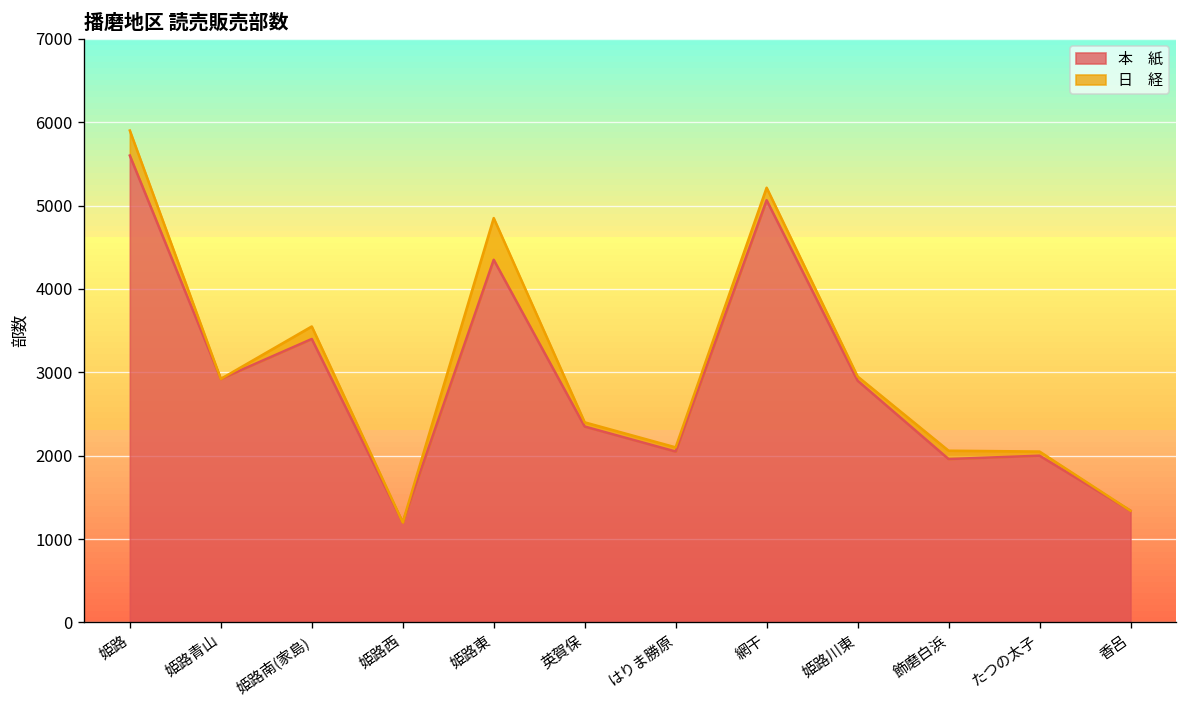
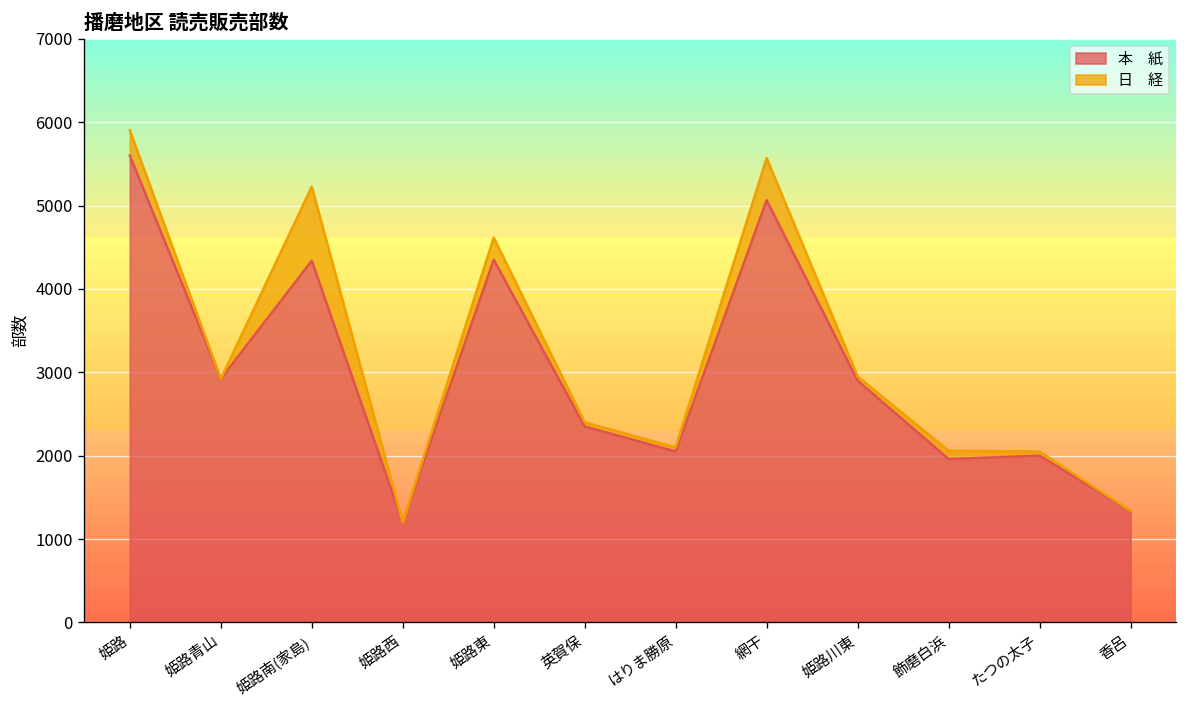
  {
    "本 紙": {
      "姫路": 5600,
-     "姫路南(家島)": 3400,
+     "姫路南(家島)": 4300,
      "姫路東": 4400,
      "英賀保": 2400,
      "はりま勝原": 2100,
      "網干": 5100,
      "姫路川東": 2900,
      "飾磨白浜": 2000,
      "たつの太子": 2000
    },
    "日 経": {
      "姫路": 300,
-     "姫路南(家島)": 200,
-     "姫路東": 500,
+     "姫路南(家島)": 900,
+     "姫路東": 300,
      "英賀保": 100,
      "はりま勝原": 100,
-     "網干": 200,
+     "網干": 500,
      "姫路川東": 100,
      "飾磨白浜": 100,
      "たつの太子": 100
    }
  }
